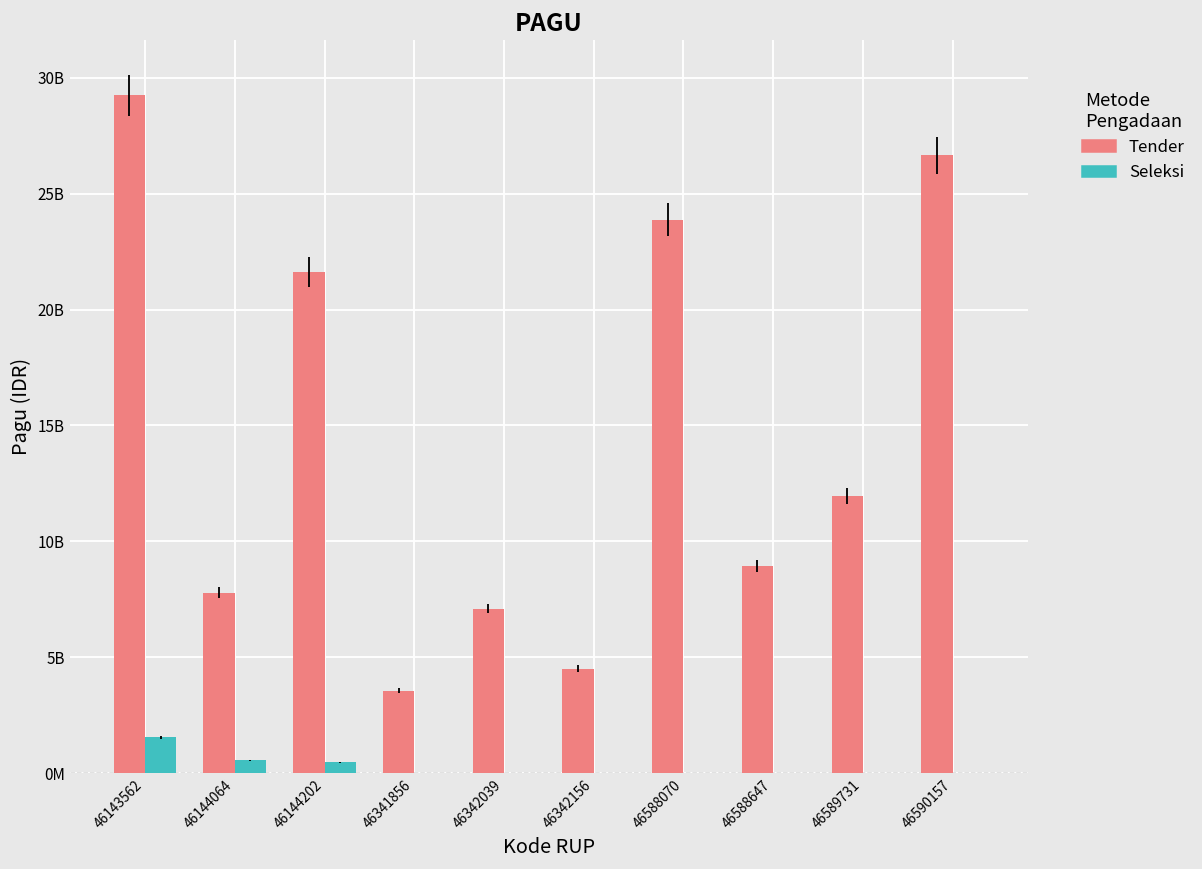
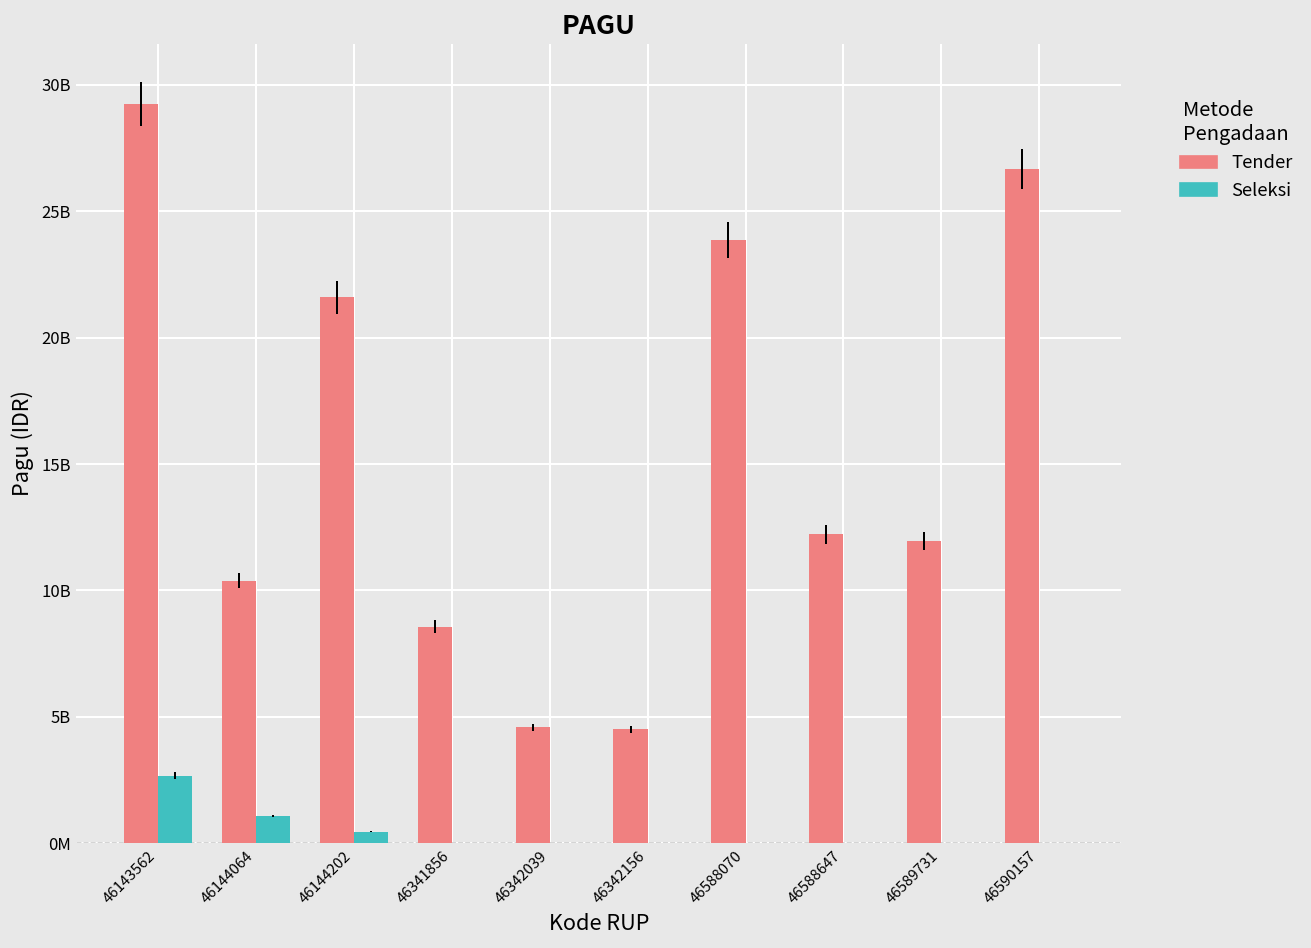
  {
    "Tender": {
      "46143562": 29200000000,
-     "46144064": 7800000000,
+     "46144064": 10400000000,
      "46144202": 21600000000,
-     "46341856": 3600000000,
-     "46342039": 7100000000,
+     "46341856": 8600000000,
+     "46342039": 4600000000,
      "46342156": 4500000000,
      "46588070": 23900000000,
-     "46588647": 8900000000,
+     "46588647": 12200000000,
      "46589731": 12000000000,
      "46590157": 26700000000
    },
    "Seleksi": {
-     "46143562": 1500000000,
-     "46144064": 500000000,
+     "46143562": 2700000000,
+     "46144064": 1100000000,
      "46144202": 500000000,
      "46341856": 0,
      "46342039": 0,
      "46342156": 0,
      "46588070": 0,
      "46588647": 0,
      "46589731": 0,
      "46590157": 0
    }
  }
